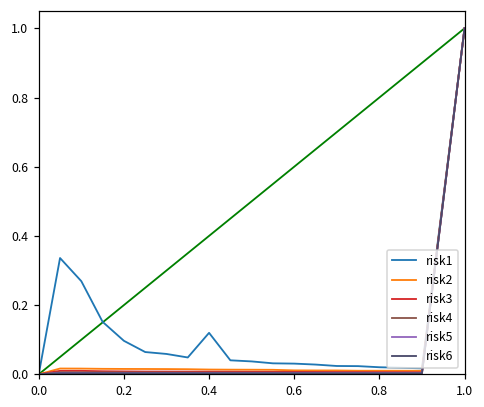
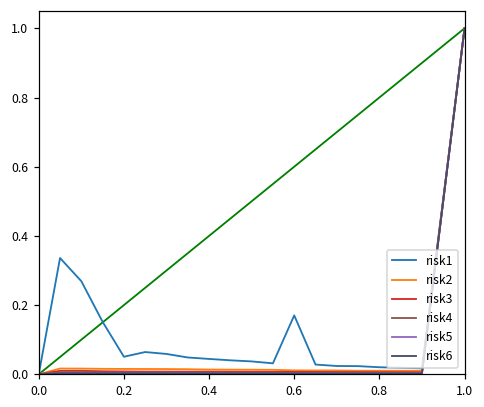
  {
    "risk1": {
-     "0.2": 0.10,
-     "0.4": 0.12,
-     "0.6": 0.03,
+     "0.2": 0.05,
+     "0.4": 0.04,
+     "0.6": 0.17,
      "0.8": 0.02
    }
  }
